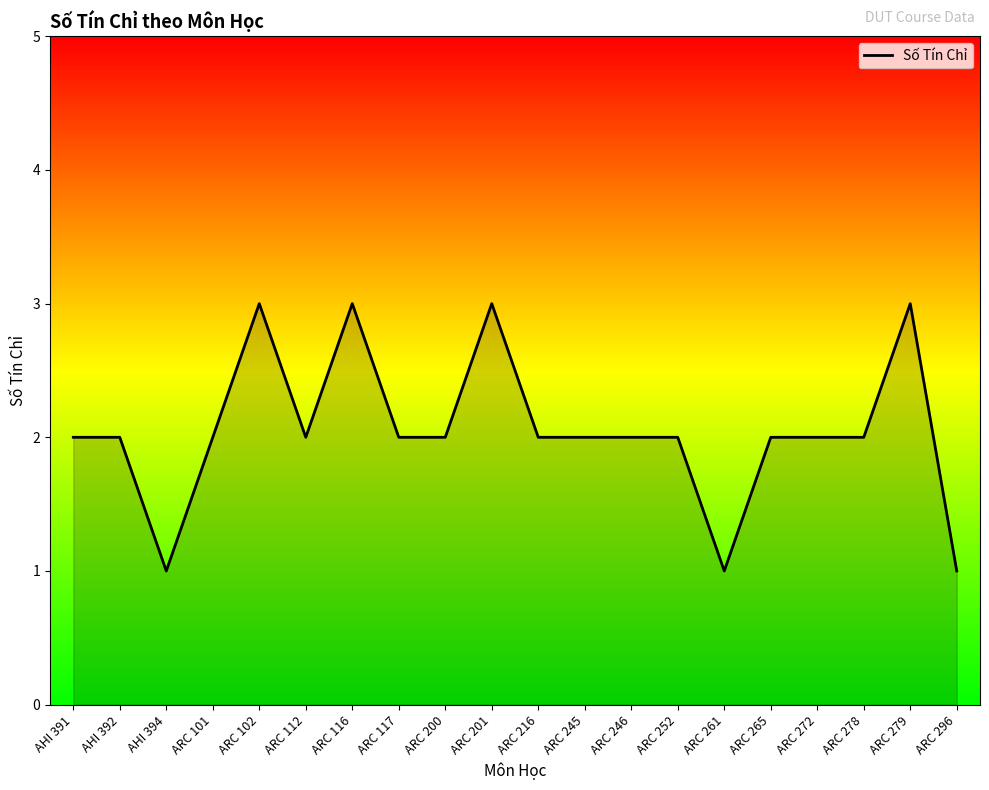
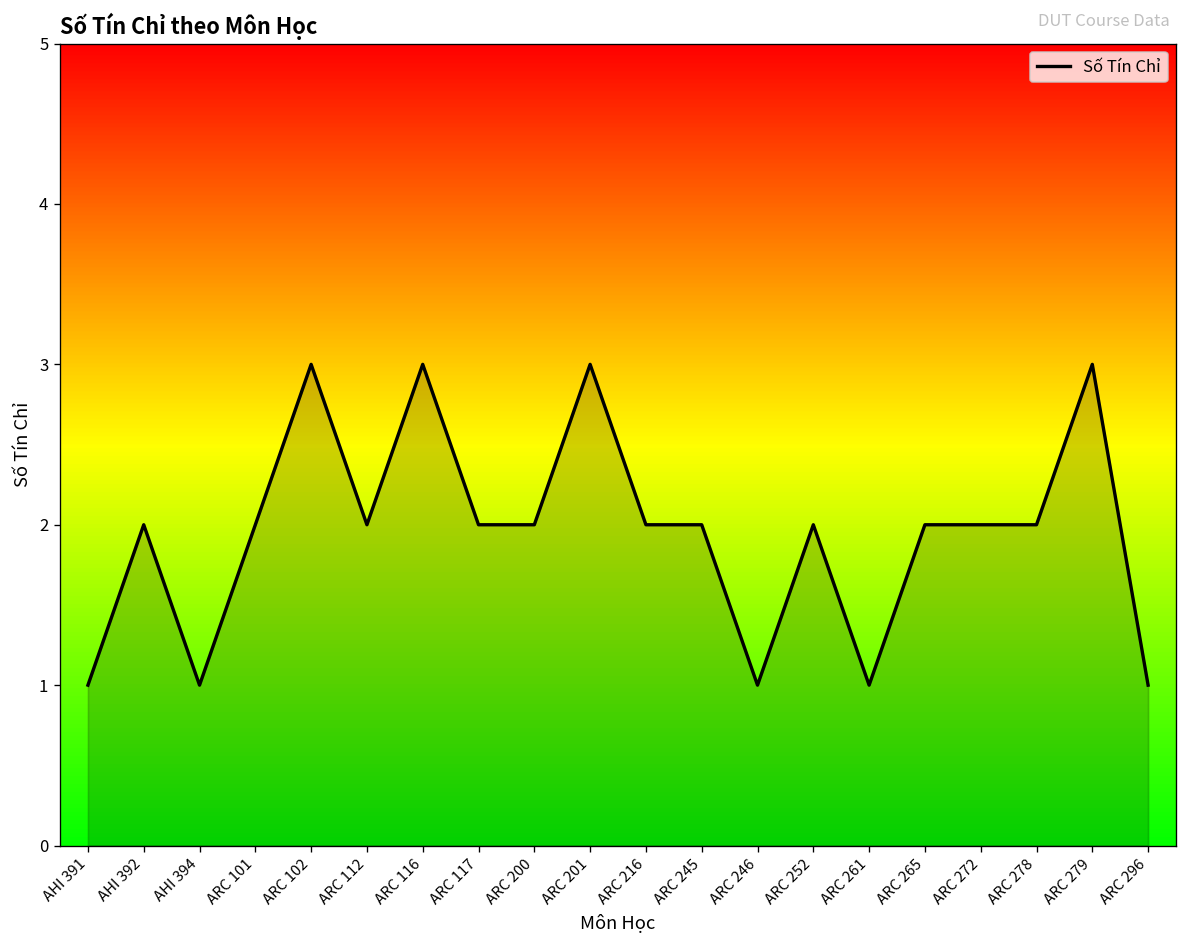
  {
-   "AHI 391": 2,
+   "AHI 391": 1,
    "AHI 392": 2,
    "AHI 394": 1,
    "ARC 101": 2,
    "ARC 102": 3,
    "ARC 112": 2,
    "ARC 116": 3,
    "ARC 117": 2,
    "ARC 200": 2,
    "ARC 201": 3,
    "ARC 216": 2,
    "ARC 245": 2,
-   "ARC 246": 2,
+   "ARC 246": 1,
    "ARC 252": 2,
    "ARC 261": 1,
    "ARC 265": 2,
    "ARC 272": 2,
    "ARC 278": 2,
    "ARC 279": 3,
    "ARC 296": 1
  }
